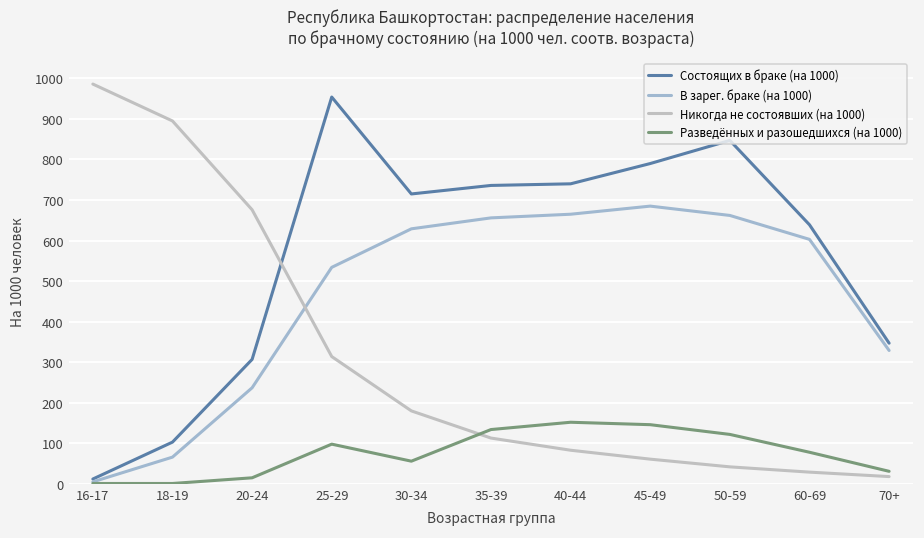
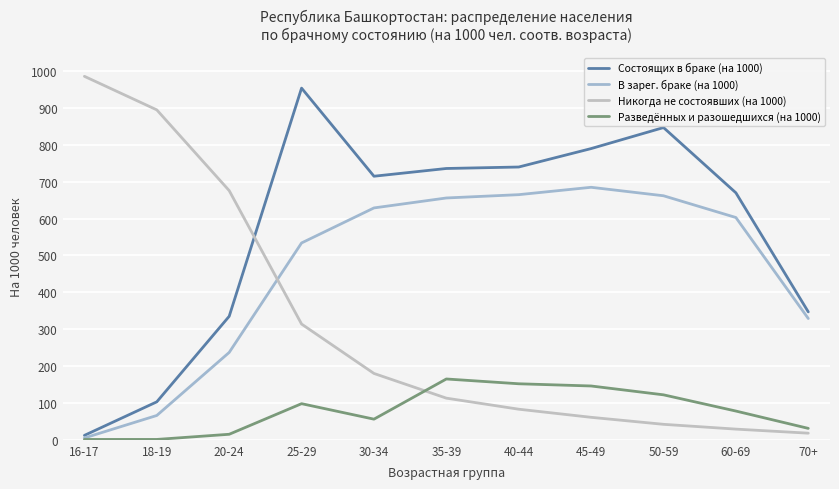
  {
    "Состоящих в браке (на 1000)": {
      "16-17": 10,
      "18-19": 100,
-     "20-24": 310,
+     "20-24": 340,
      "25-29": 950,
      "30-34": 720,
      "35-39": 740,
      "40-44": 740,
      "45-49": 790,
      "50-59": 850,
-     "60-69": 640,
+     "60-69": 670,
      "70+": 350
    },
    "Разведённых и разошедшихся (на 1000)": {
      "18-19": 0,
      "20-24": 20,
      "25-29": 100,
      "30-34": 60,
-     "35-39": 130,
+     "35-39": 170,
      "40-44": 150,
      "45-49": 150,
      "50-59": 120,
      "60-69": 80,
      "70+": 30
    }
  }
